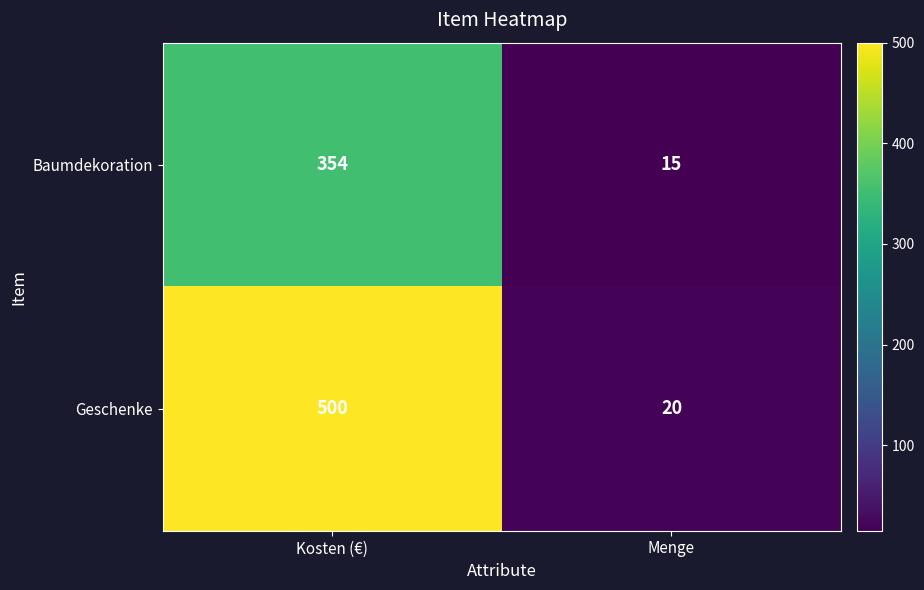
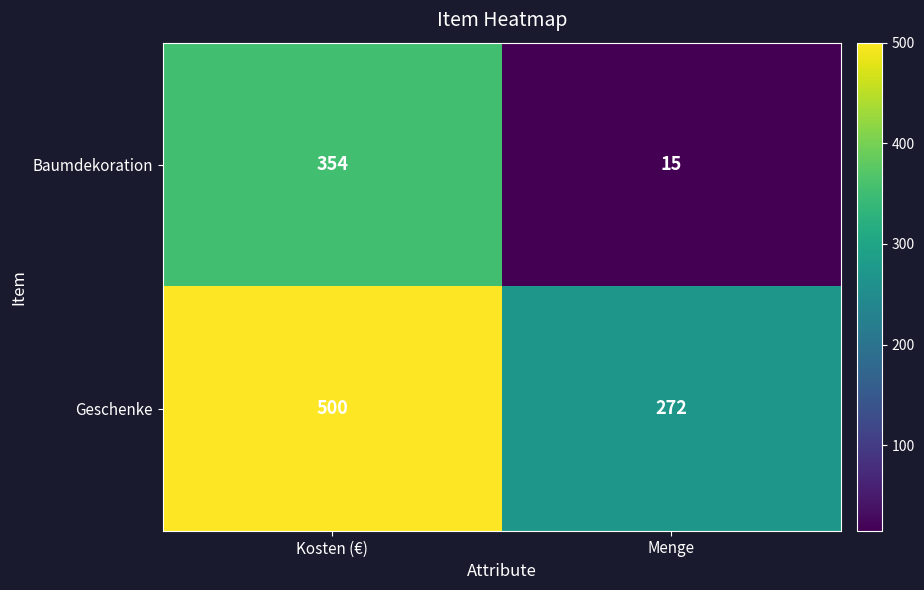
  {
    "Baumdekoration": {
      "Kosten (€)": 354,
      "Menge": 15
    },
    "Geschenke": {
      "Kosten (€)": 500,
-     "Menge": 20
+     "Menge": 272
    }
  }
